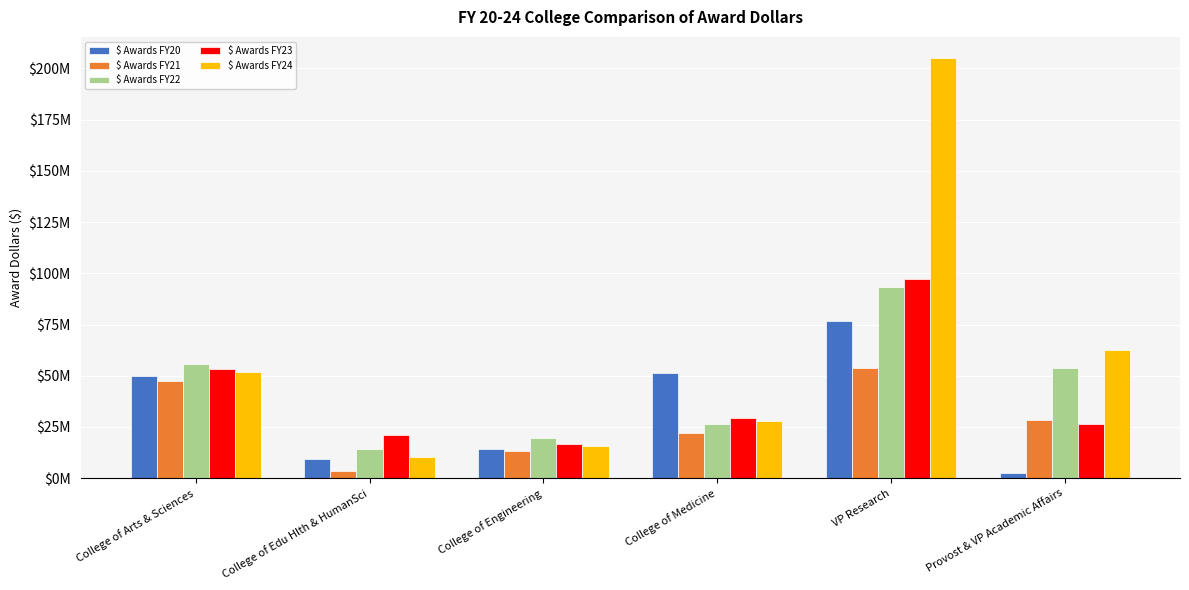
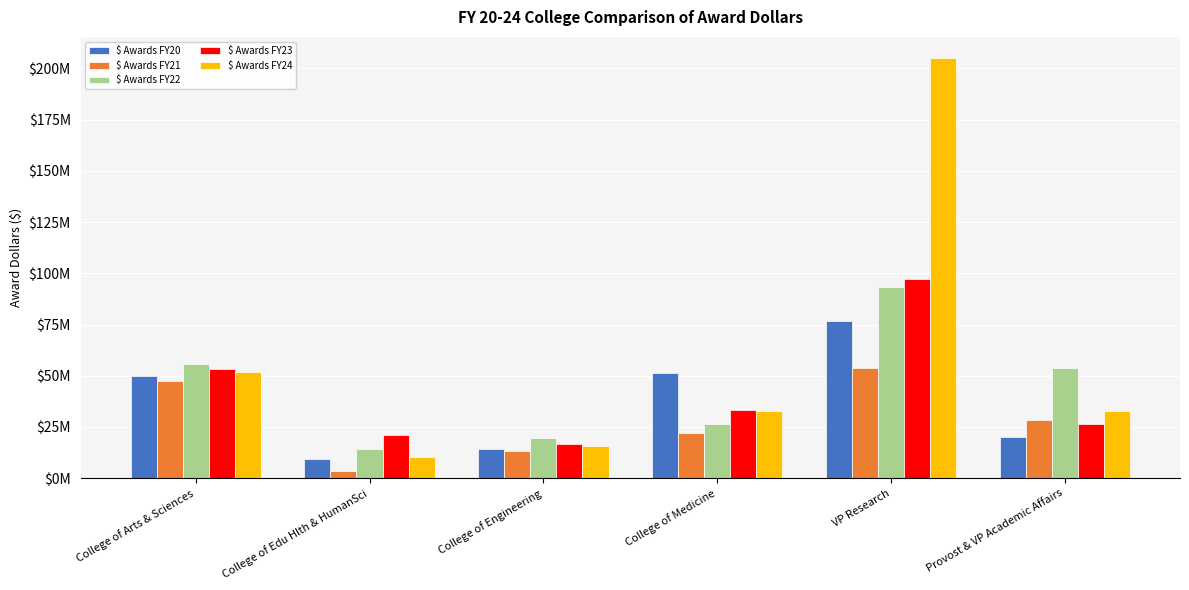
  {
    "$ Awards FY20": {
      "College of Arts & Sciences": "$50000000",
      "College of Edu Hlth & HumanSci": "$9000000",
      "College of Engineering": "$14000000",
      "College of Medicine": "$51000000",
      "VP Research": "$77000000",
-     "Provost & VP Academic Affairs": "$3000000"
+     "Provost & VP Academic Affairs": "$20000000"
    },
    "$ Awards FY21": {
      "College of Arts & Sciences": "$47000000",
      "College of Edu Hlth & HumanSci": "$3000000",
      "College of Engineering": "$13000000",
      "College of Medicine": "$22000000",
      "VP Research": "$54000000",
      "Provost & VP Academic Affairs": "$28000000"
    },
    "$ Awards FY22": {
      "College of Arts & Sciences": "$56000000",
      "College of Edu Hlth & HumanSci": "$14000000",
      "College of Engineering": "$19000000",
      "College of Medicine": "$26000000",
      "VP Research": "$93000000",
      "Provost & VP Academic Affairs": "$54000000"
    },
    "$ Awards FY23": {
      "College of Arts & Sciences": "$53000000",
      "College of Edu Hlth & HumanSci": "$21000000",
      "College of Engineering": "$17000000",
-     "College of Medicine": "$29000000",
+     "College of Medicine": "$33000000",
      "VP Research": "$97000000",
      "Provost & VP Academic Affairs": "$26000000"
    },
    "$ Awards FY24": {
      "College of Arts & Sciences": "$52000000",
      "College of Edu Hlth & HumanSci": "$10000000",
      "College of Engineering": "$16000000",
-     "College of Medicine": "$28000000",
+     "College of Medicine": "$33000000",
      "VP Research": "$205000000",
-     "Provost & VP Academic Affairs": "$63000000"
+     "Provost & VP Academic Affairs": "$33000000"
    }
  }
